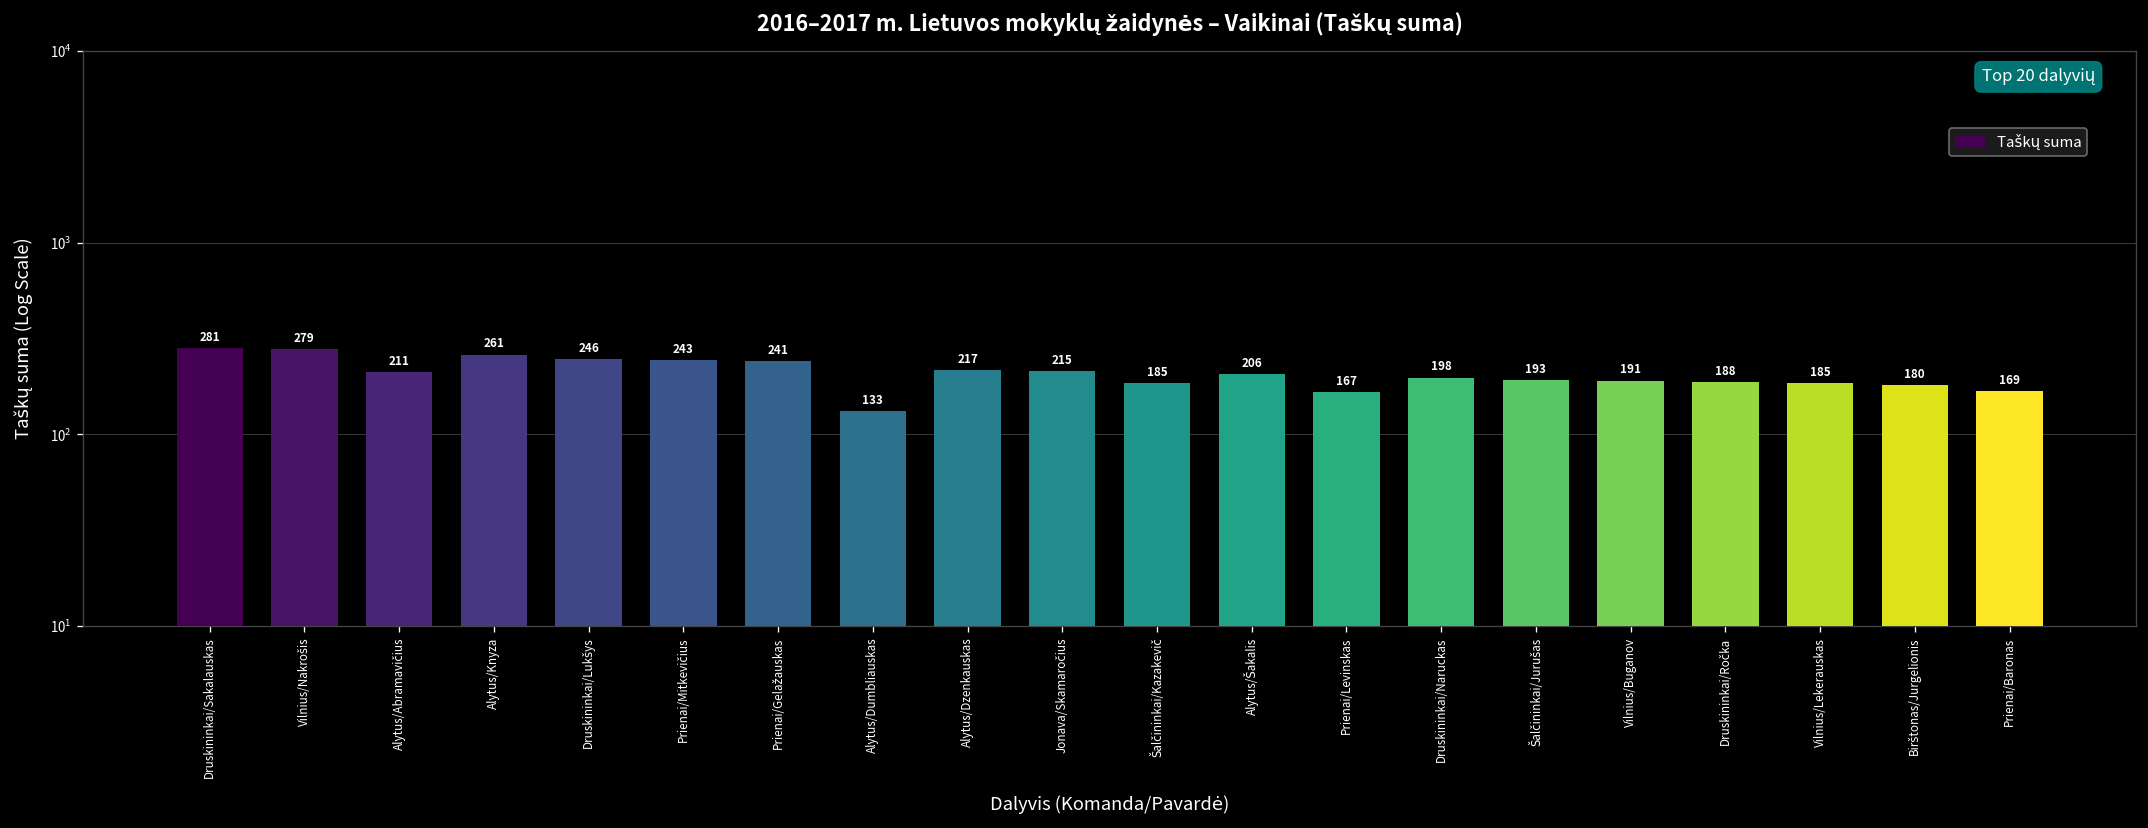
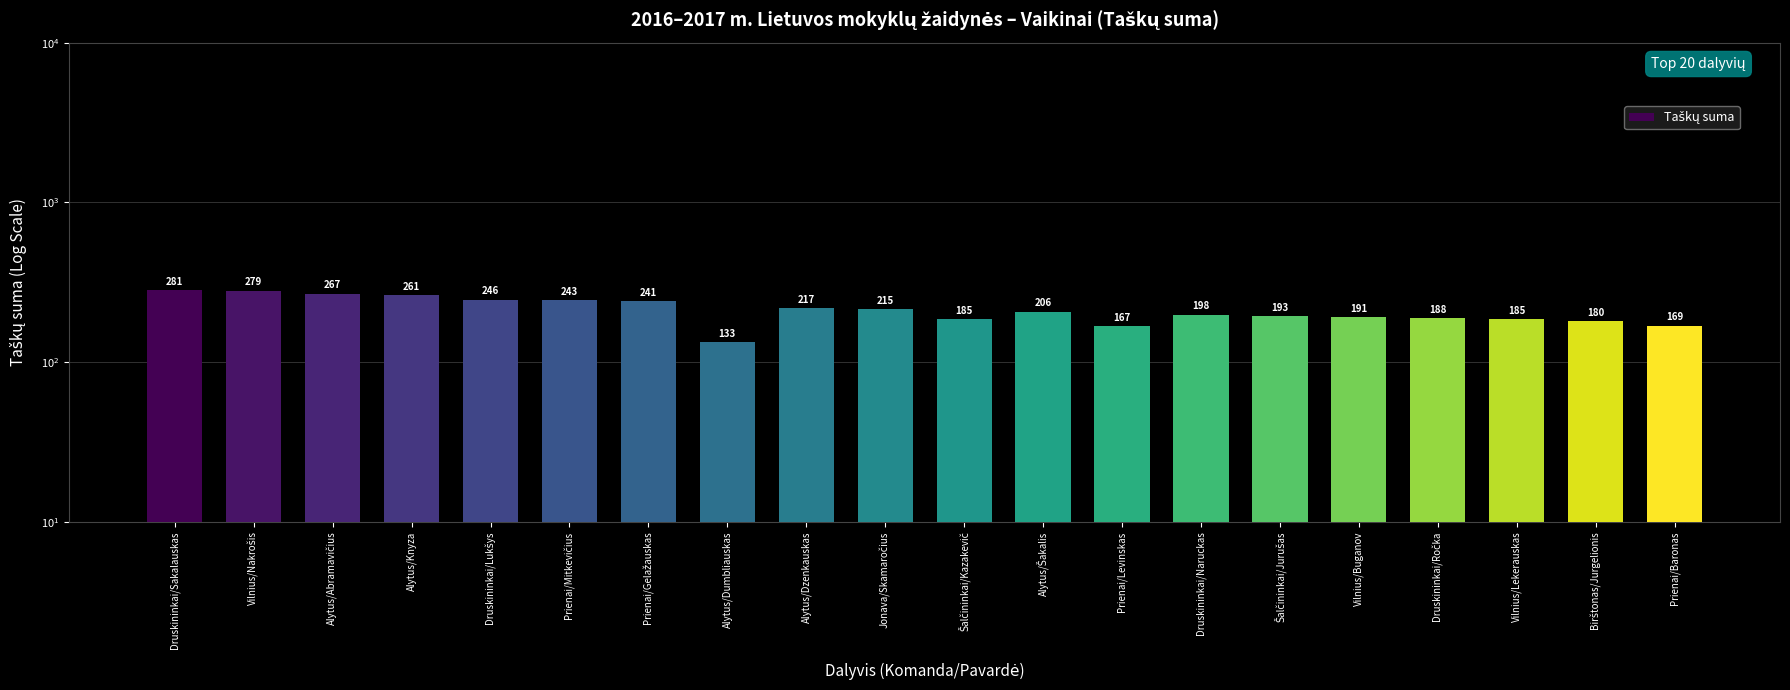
  {
    "Druskininkai/Sakalauskas": 281,
    "Vilnius/Nakrošis": 279,
-   "Alytus/Abramavičius": 211,
+   "Alytus/Abramavičius": 267,
    "Alytus/Knyza": 261,
    "Druskininkai/Lukšys": 246,
    "Prienai/Mitkevičius": 243,
    "Prienai/Gelažauskas": 241,
    "Alytus/Dumbliauskas": 133,
    "Alytus/Dzenkauskas": 217,
    "Jonava/Skamaročius": 215,
    "Šalčininkai/Kazakevič": 185,
    "Alytus/Šakalis": 206,
    "Prienai/Levinskas": 167,
    "Druskininkai/Naruckas": 198,
    "Šalčininkai/Jurušas": 193,
    "Vilnius/Buganov": 191,
    "Druskininkai/Ročka": 188,
    "Vilnius/Lekerauskas": 185,
    "Birštonas/Jurgelionis": 180,
    "Prienai/Baronas": 169
  }
